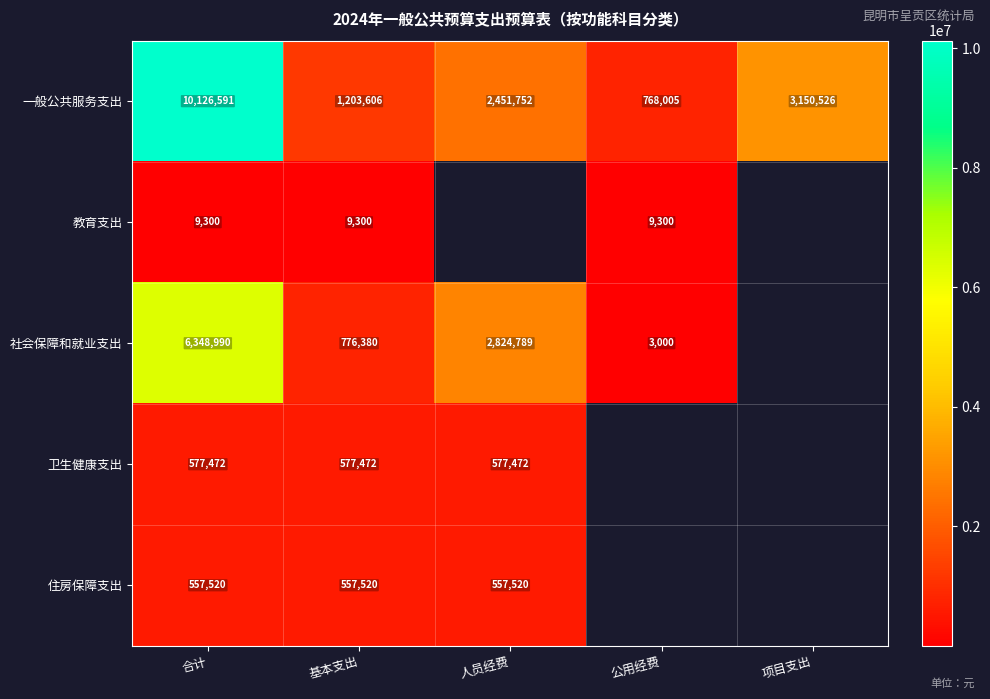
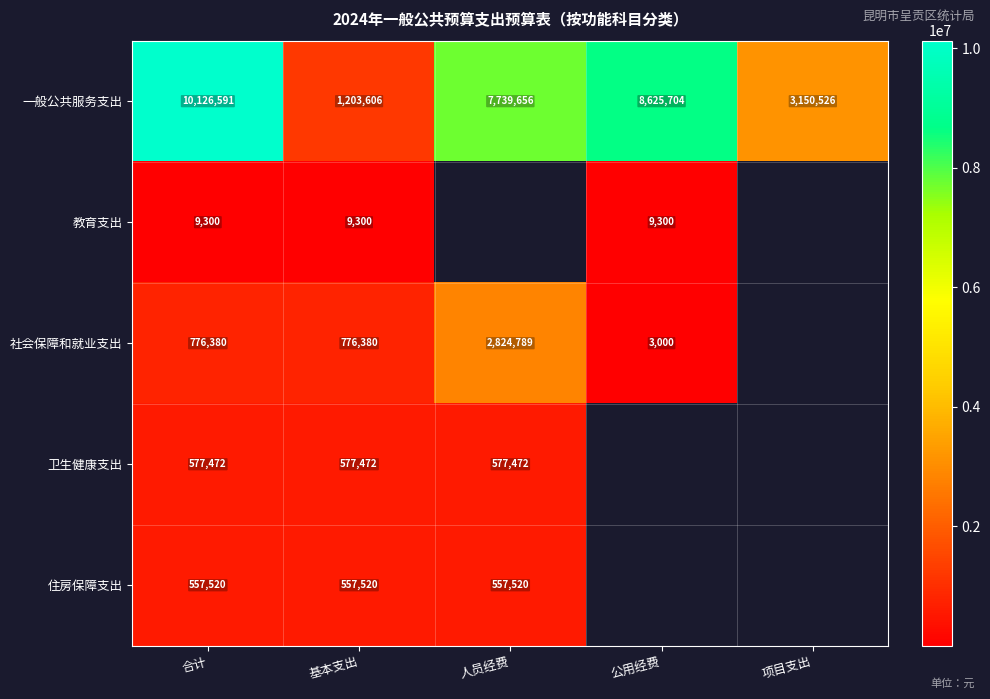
  {
    "一般公共服务支出": {
-     "人员经费": "2,451,752",
-     "公用经费": "768,005"
+     "人员经费": "7,739,656",
+     "公用经费": "8,625,704"
    },
    "社会保障和就业支出": {
-     "合计": "6,348,990"
+     "合计": "776,380"
    }
  }
